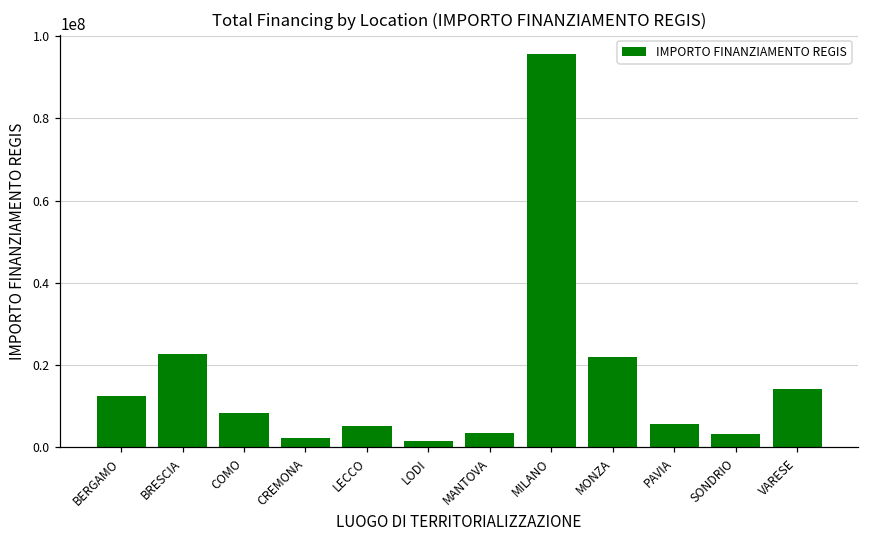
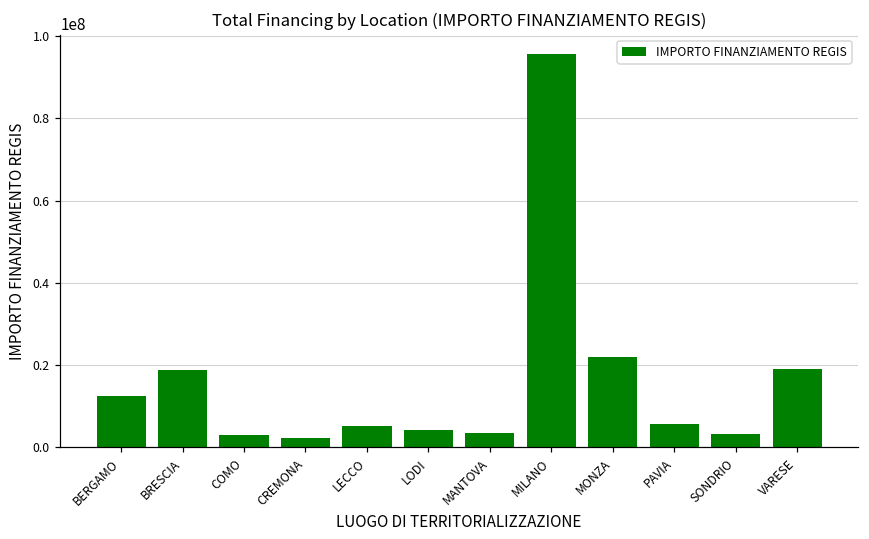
  {
    "BERGAMO": 13000000,
-   "BRESCIA": 23000000,
-   "COMO": 8000000,
+   "BRESCIA": 19000000,
+   "COMO": 3000000,
    "CREMONA": 2000000,
    "LECCO": 5000000,
-   "LODI": 1000000,
+   "LODI": 4000000,
    "MANTOVA": 3000000,
    "MILANO": 96000000,
    "MONZA": 22000000,
    "PAVIA": 6000000,
    "SONDRIO": 3000000,
-   "VARESE": 14000000
+   "VARESE": 19000000
  }
